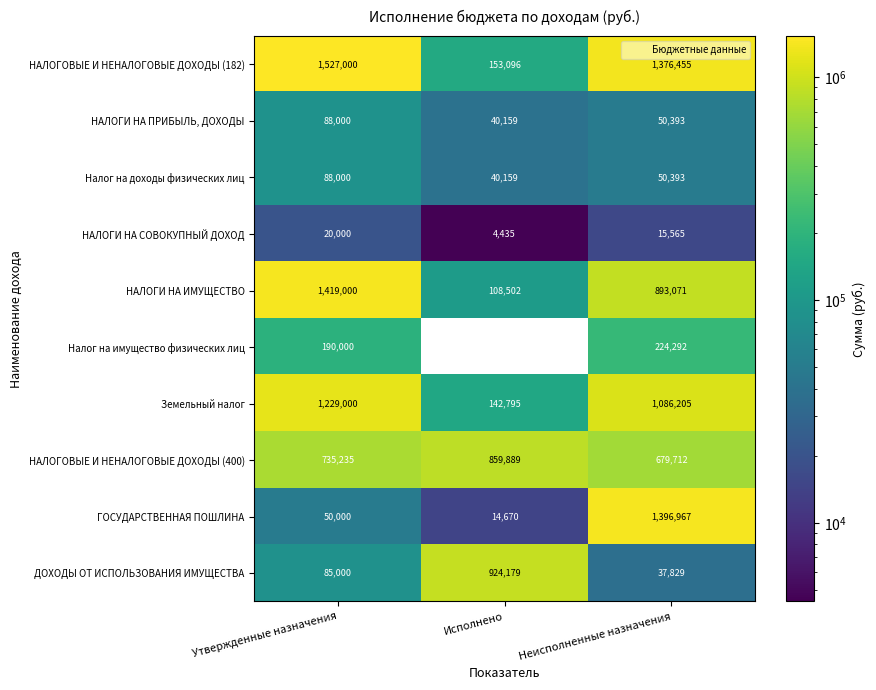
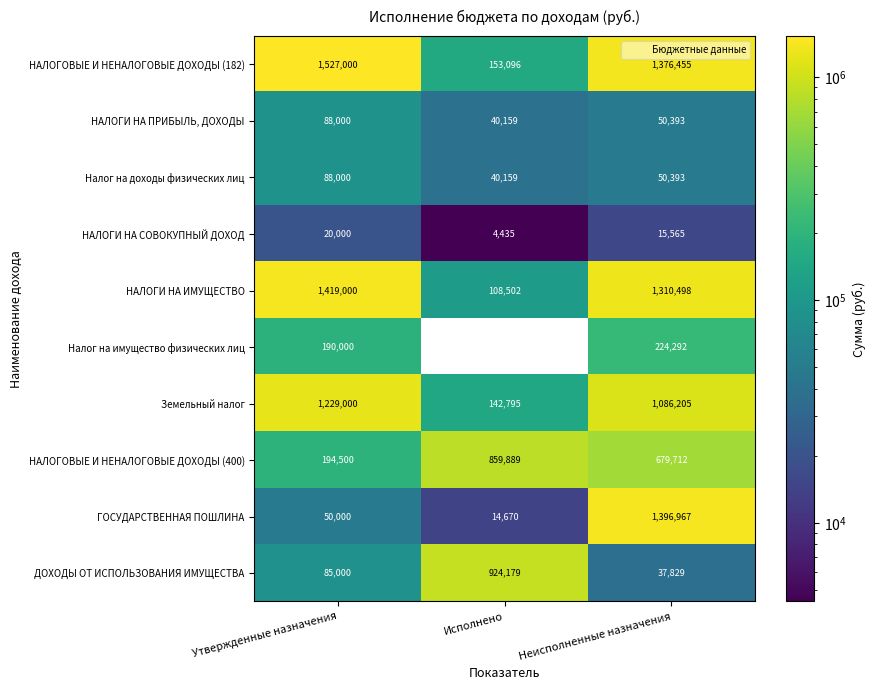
  {
    "НАЛОГОВЫЕ И НЕНАЛОГОВЫЕ ДОХОДЫ (182)": {
      "Утвержденные назначения": "1,527,000",
      "Исполнено": "153,096",
      "Неисполненные назначения": "1,376,455"
    },
    "НАЛОГИ НА ПРИБЫЛЬ, ДОХОДЫ": {
      "Утвержденные назначения": "88,000",
      "Исполнено": "40,159",
      "Неисполненные назначения": "50,393"
    },
    "Налог на доходы физических лиц": {
      "Утвержденные назначения": "88,000",
      "Исполнено": "40,159",
      "Неисполненные назначения": "50,393"
    },
    "НАЛОГИ НА СОВОКУПНЫЙ ДОХОД": {
      "Утвержденные назначения": "20,000",
      "Исполнено": "4,435",
      "Неисполненные назначения": "15,565"
    },
    "НАЛОГИ НА ИМУЩЕСТВО": {
      "Утвержденные назначения": "1,419,000",
      "Исполнено": "108,502",
-     "Неисполненные назначения": "893,071"
+     "Неисполненные назначения": "1,310,498"
    },
    "Налог на имущество физических лиц": {
      "Утвержденные назначения": "190,000",
      "Неисполненные назначения": "224,292"
    },
    "Земельный налог": {
      "Утвержденные назначения": "1,229,000",
      "Исполнено": "142,795",
      "Неисполненные назначения": "1,086,205"
    },
    "НАЛОГОВЫЕ И НЕНАЛОГОВЫЕ ДОХОДЫ (400)": {
-     "Утвержденные назначения": "735,235",
+     "Утвержденные назначения": "194,500",
      "Исполнено": "859,889",
      "Неисполненные назначения": "679,712"
    },
    "ГОСУДАРСТВЕННАЯ ПОШЛИНА": {
      "Утвержденные назначения": "50,000",
      "Исполнено": "14,670",
      "Неисполненные назначения": "1,396,967"
    },
    "ДОХОДЫ ОТ ИСПОЛЬЗОВАНИЯ ИМУЩЕСТВА": {
      "Утвержденные назначения": "85,000",
      "Исполнено": "924,179",
      "Неисполненные назначения": "37,829"
    }
  }
